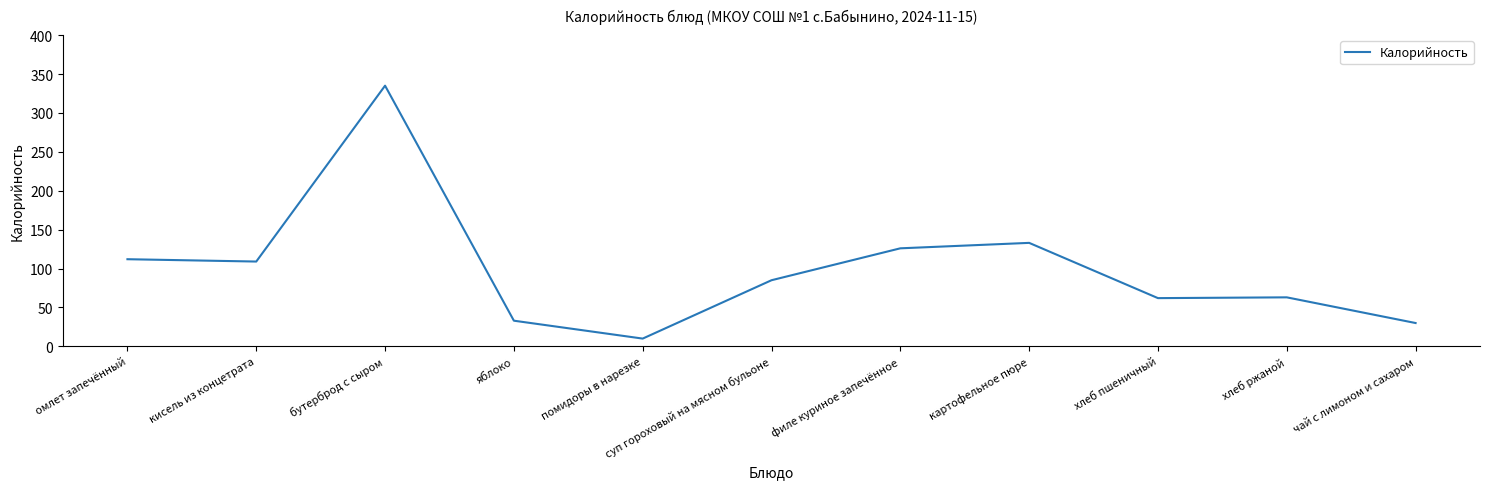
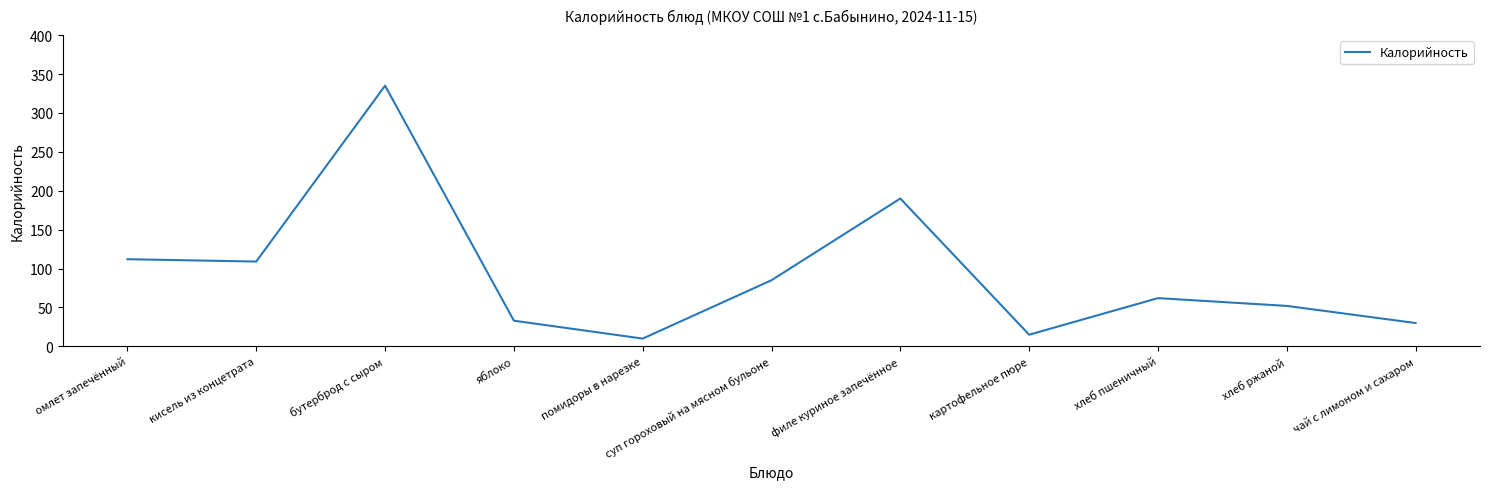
  {
    "омлет запечённый": 110,
    "кисель из концетрата": 110,
    "бутерброд с сыром": 340,
    "яблоко": 30,
    "помидоры в нарезке": 10,
    "суп гороховый на мясном бульоне": 90,
-   "филе куриное запечённое": 130,
-   "картофельное пюре": 130,
+   "филе куриное запечённое": 190,
+   "картофельное пюре": 20,
    "хлеб пшеничный": 60,
-   "хлеб ржаной": 60,
+   "хлеб ржаной": 50,
    "чай с лимоном и сахаром": 30
  }
